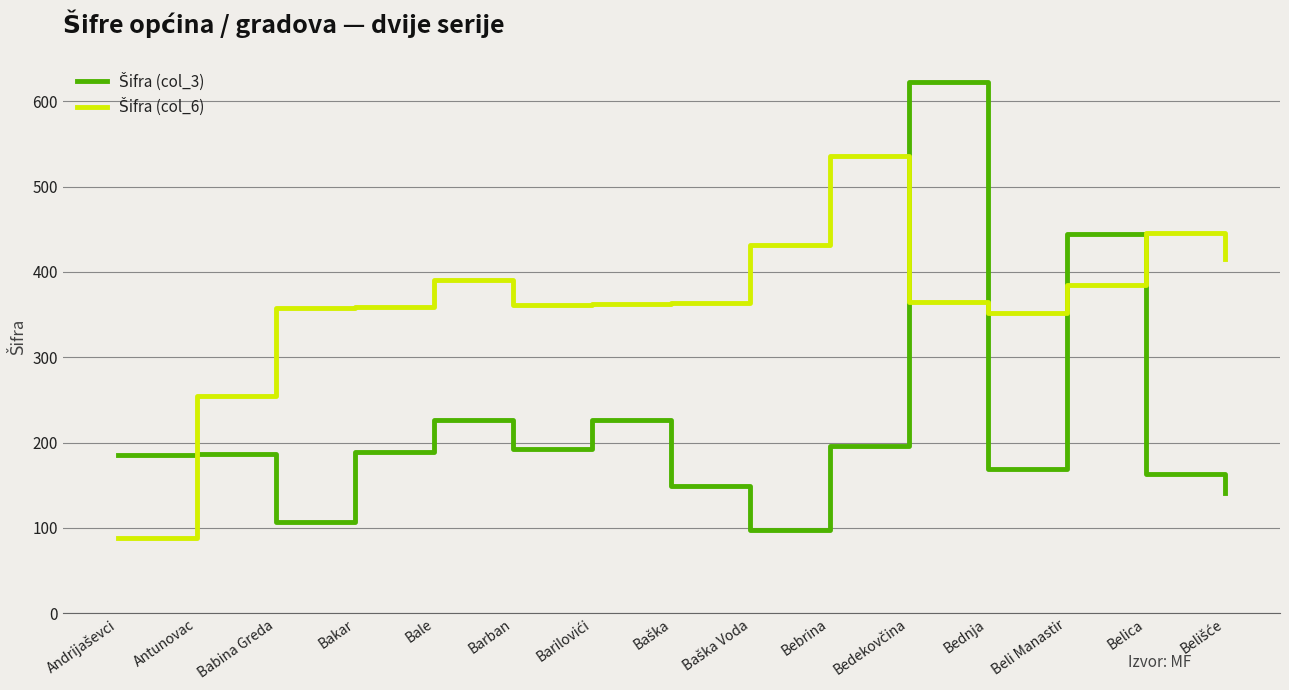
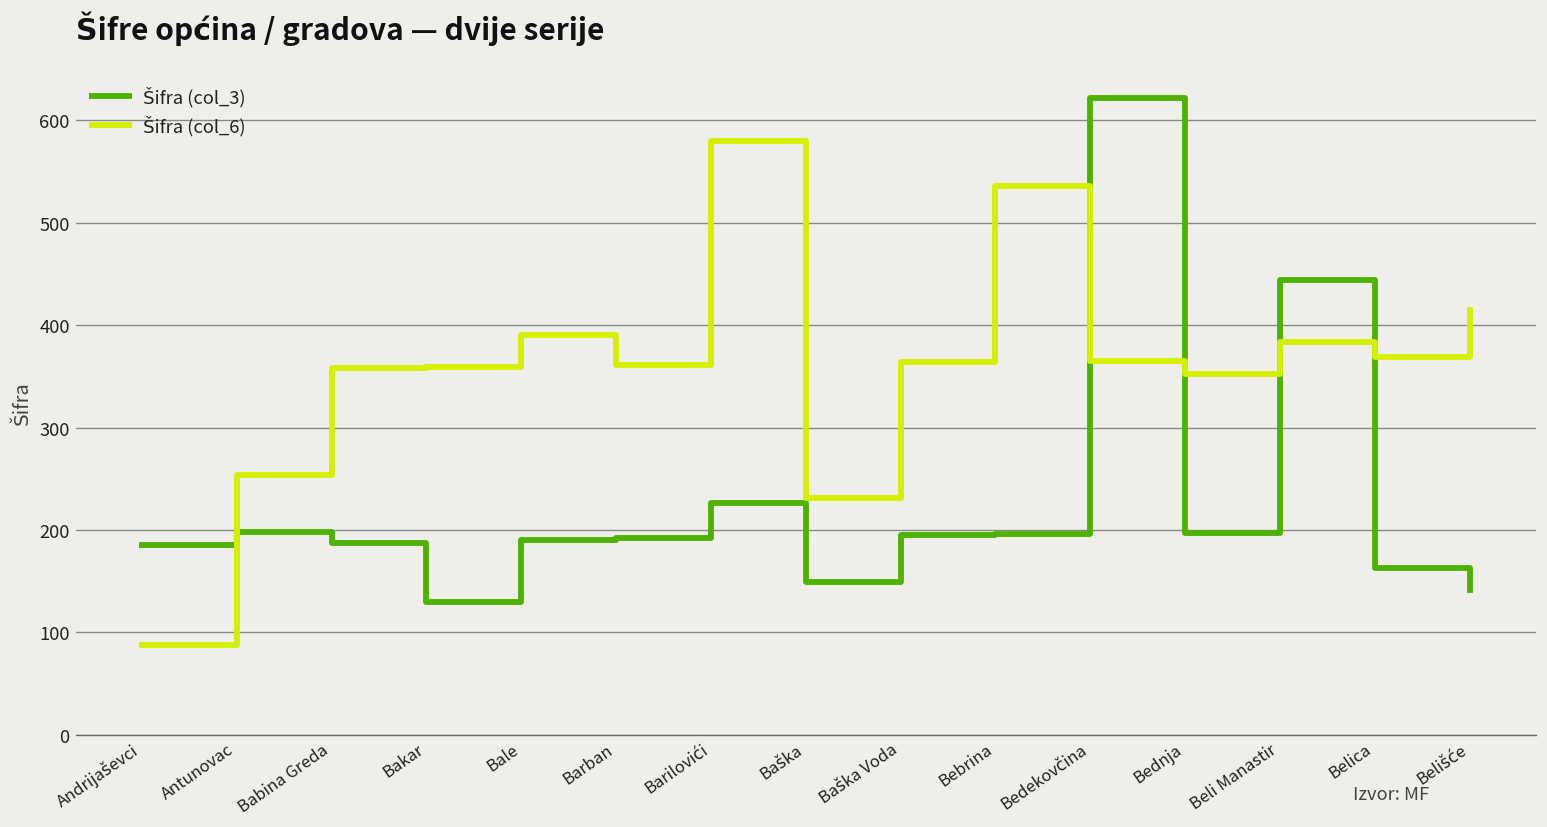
  {
    "Šifra (col_3)": {
      "Andrijaševci": 190,
-     "Antunovac": 190,
-     "Babina Greda": 110,
-     "Bakar": 190,
-     "Bale": 230,
+     "Antunovac": 200,
+     "Babina Greda": 190,
+     "Bakar": 130,
+     "Bale": 190,
      "Barban": 190,
      "Barilovići": 230,
      "Baška": 150,
-     "Baška Voda": 100,
+     "Baška Voda": 200,
      "Bebrina": 200,
      "Bedekovčina": 620,
-     "Bednja": 170,
+     "Bednja": 200,
      "Beli Manastir": 440,
      "Belica": 160,
      "Belišće": 140
    },
    "Šifra (col_6)": {
      "Andrijaševci": 90,
      "Antunovac": 250,
      "Babina Greda": 360,
      "Bakar": 360,
      "Bale": 390,
      "Barban": 360,
-     "Barilovići": 360,
-     "Baška": 360,
-     "Baška Voda": 430,
+     "Barilovići": 580,
+     "Baška": 230,
+     "Baška Voda": 360,
      "Bebrina": 540,
      "Bedekovčina": 370,
      "Bednja": 350,
      "Beli Manastir": 380,
-     "Belica": 450,
+     "Belica": 370,
      "Belišće": 420
    }
  }
